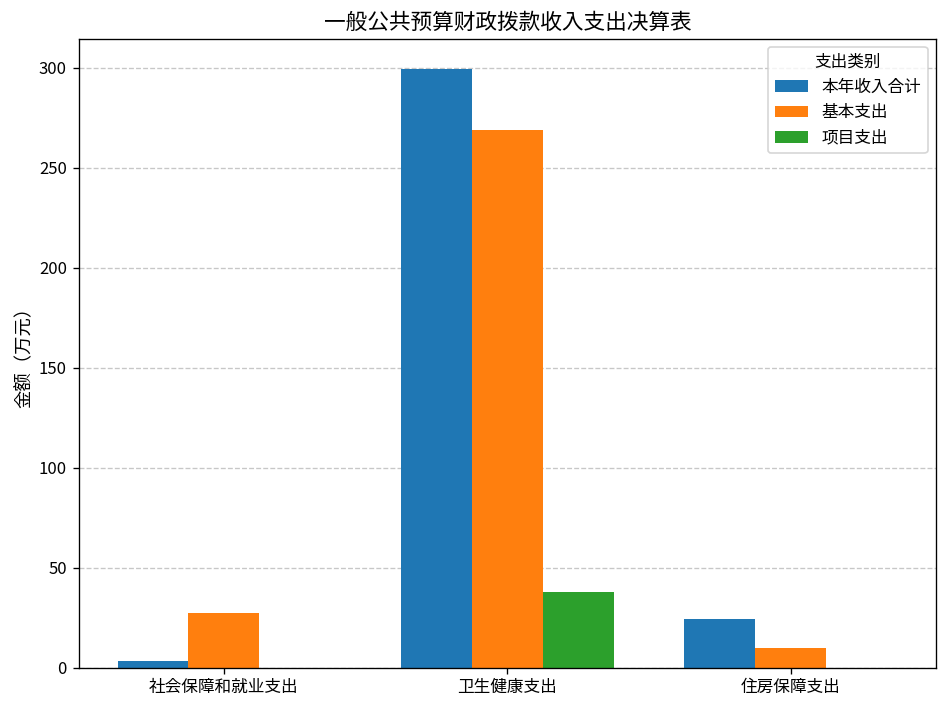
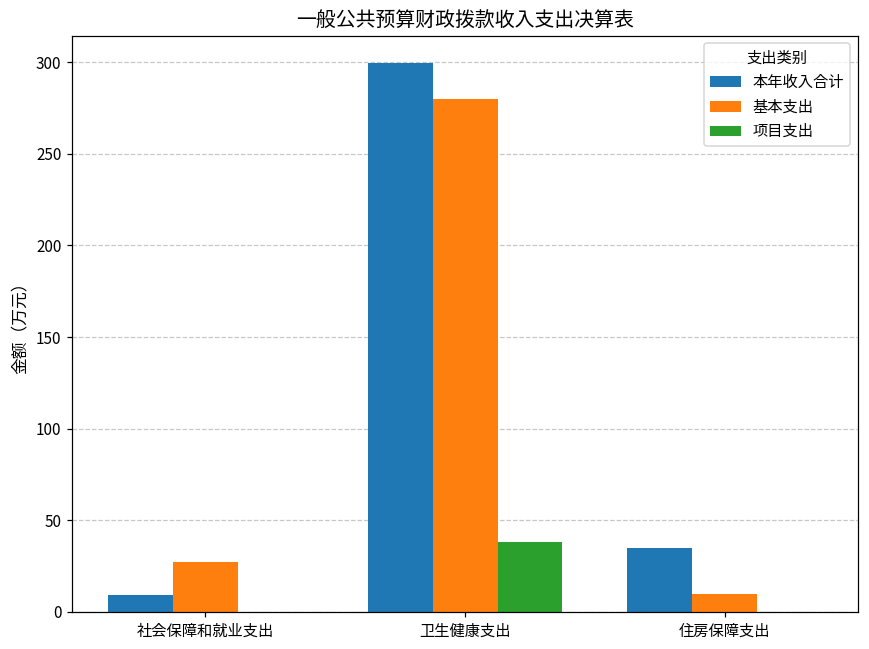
  {
    "本年收入合计": {
-     "社会保障和就业支出": 3,
+     "社会保障和就业支出": 9,
      "卫生健康支出": 300,
-     "住房保障支出": 25
+     "住房保障支出": 35
    },
    "基本支出": {
      "社会保障和就业支出": 27,
-     "卫生健康支出": 269,
+     "卫生健康支出": 280,
      "住房保障支出": 10
    },
    "项目支出": {
      "社会保障和就业支出": 0,
      "卫生健康支出": 38,
      "住房保障支出": 0
    }
  }
